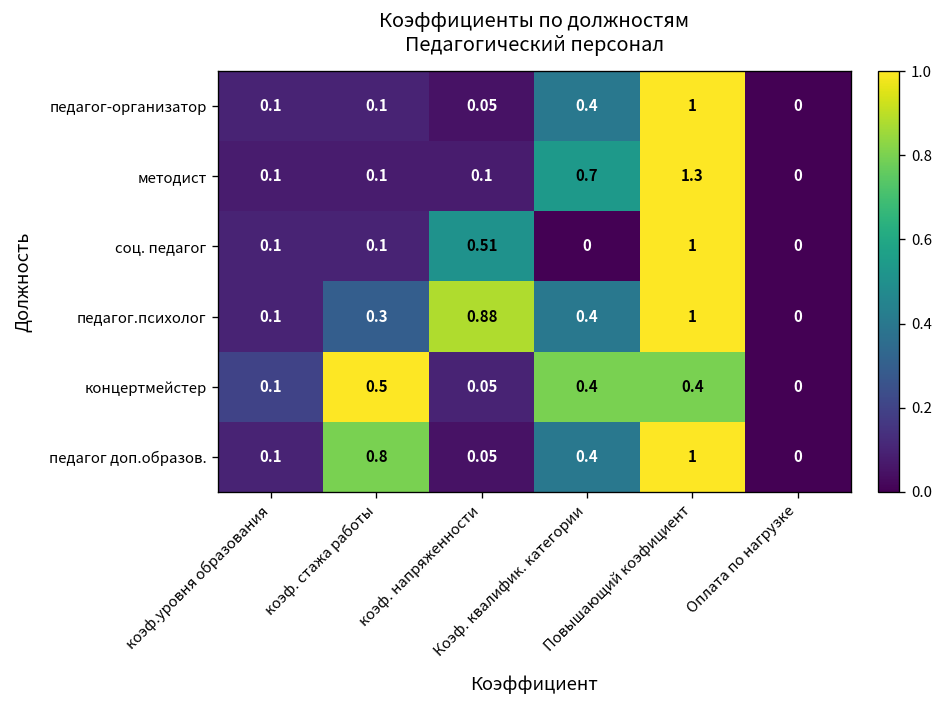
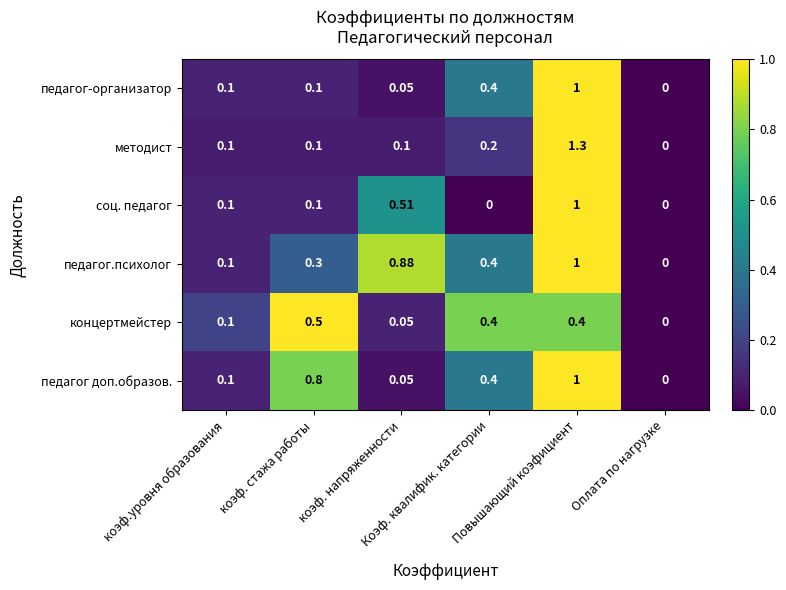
  {
    "педагог-организатор": {
      "коэф.уровня образования": 0.1,
      "коэф. стажа работы": 0.1,
      "коэф. напряженности": 0.05,
      "Коэф. квалифик. категории": 0.4,
      "Повышающий коэфициент": 1,
      "Оплата по нагрузке": 0
    },
    "методист": {
      "коэф.уровня образования": 0.1,
      "коэф. стажа работы": 0.1,
      "коэф. напряженности": 0.1,
-     "Коэф. квалифик. категории": 0.7,
+     "Коэф. квалифик. категории": 0.2,
      "Повышающий коэфициент": 1.3,
      "Оплата по нагрузке": 0
    },
    "соц. педагог": {
      "коэф.уровня образования": 0.1,
      "коэф. стажа работы": 0.1,
      "коэф. напряженности": 0.51,
      "Коэф. квалифик. категории": 0,
      "Повышающий коэфициент": 1,
      "Оплата по нагрузке": 0
    },
    "педагог.психолог": {
      "коэф.уровня образования": 0.1,
      "коэф. стажа работы": 0.3,
      "коэф. напряженности": 0.88,
      "Коэф. квалифик. категории": 0.4,
      "Повышающий коэфициент": 1,
      "Оплата по нагрузке": 0
    },
    "концертмейстер": {
      "коэф.уровня образования": 0.1,
      "коэф. стажа работы": 0.5,
      "коэф. напряженности": 0.05,
      "Коэф. квалифик. категории": 0.4,
      "Повышающий коэфициент": 0.4,
      "Оплата по нагрузке": 0
    },
    "педагог доп.образов.": {
      "коэф.уровня образования": 0.1,
      "коэф. стажа работы": 0.8,
      "коэф. напряженности": 0.05,
      "Коэф. квалифик. категории": 0.4,
      "Повышающий коэфициент": 1,
      "Оплата по нагрузке": 0
    }
  }
